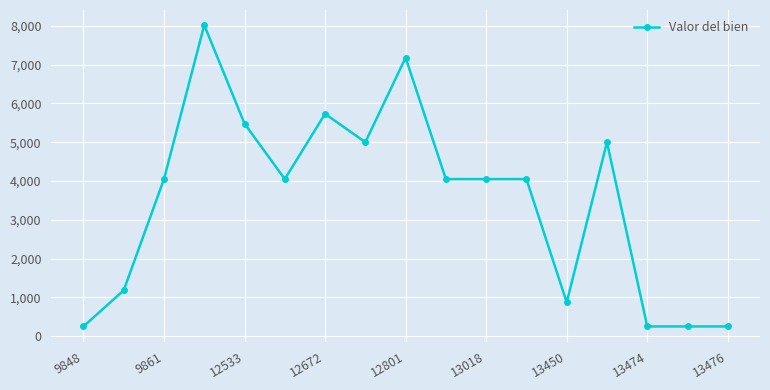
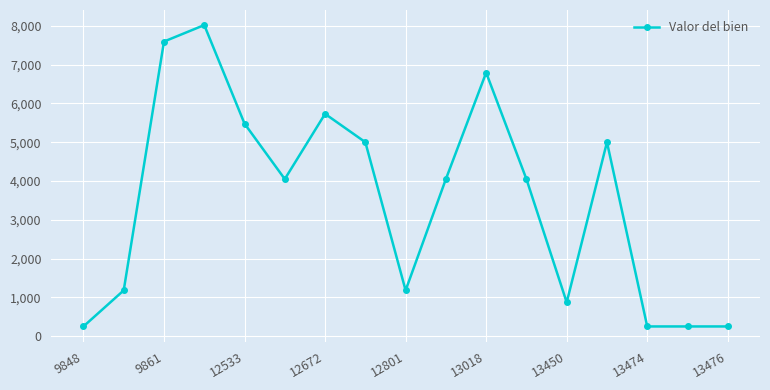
  {
    "9848": "300",
-   "9861": "4,000",
+   "9861": "7,600",
    "12533": "5,500",
    "12672": "5,700",
-   "12801": "7,200",
-   "13018": "4,000",
+   "12801": "1,200",
+   "13018": "6,800",
    "13450": "900",
    "13474": "300",
    "13476": "300"
  }
